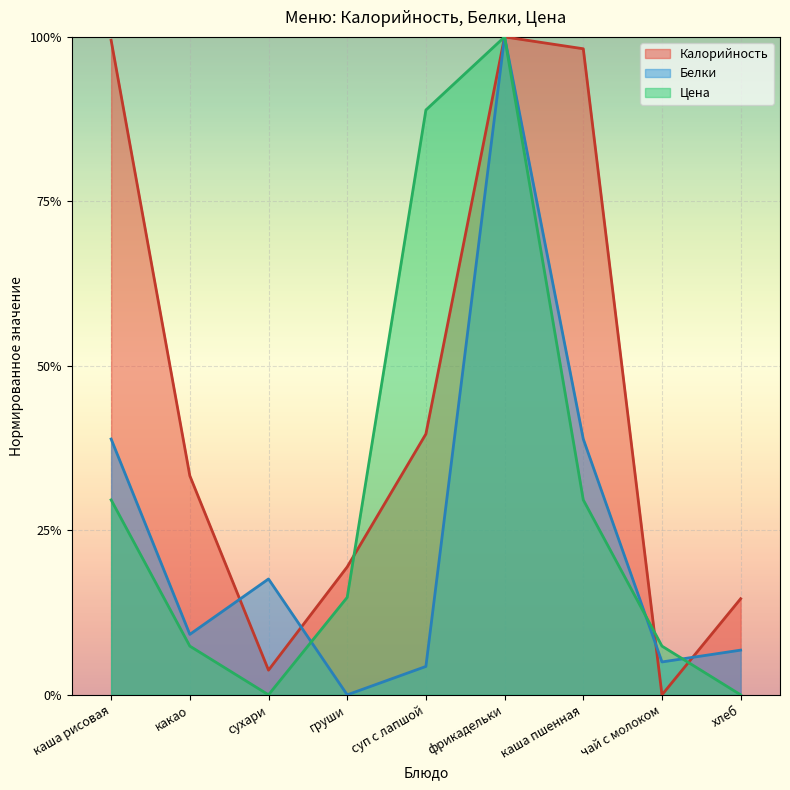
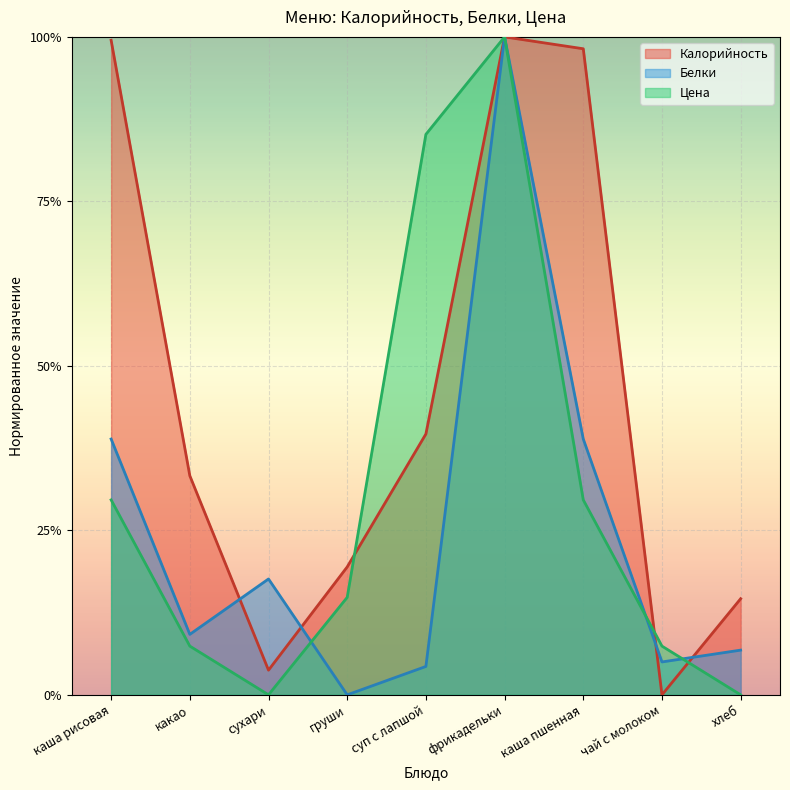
  {
    "Калорийность": {
      "каша рисовая": "99%",
      "какао": "33%",
      "сухари": "4%",
      "груши": "19%",
      "суп с лапшой": "40%",
      "каша пшенная": "98%",
      "чай с молоком": "0%",
      "хлеб": "15%"
    },
    "Белки": {
      "каша рисовая": "39%",
      "какао": "9%",
      "сухари": "18%",
      "груши": "0%",
      "суп с лапшой": "4%",
      "каша пшенная": "39%",
      "чай с молоком": "5%",
      "хлеб": "7%"
    },
    "Цена": {
      "каша рисовая": "30%",
      "какао": "7%",
      "сухари": "0%",
      "груши": "15%",
-     "суп с лапшой": "89%",
+     "суп с лапшой": "85%",
      "каша пшенная": "30%",
      "чай с молоком": "7%",
      "хлеб": "0%"
    }
  }
